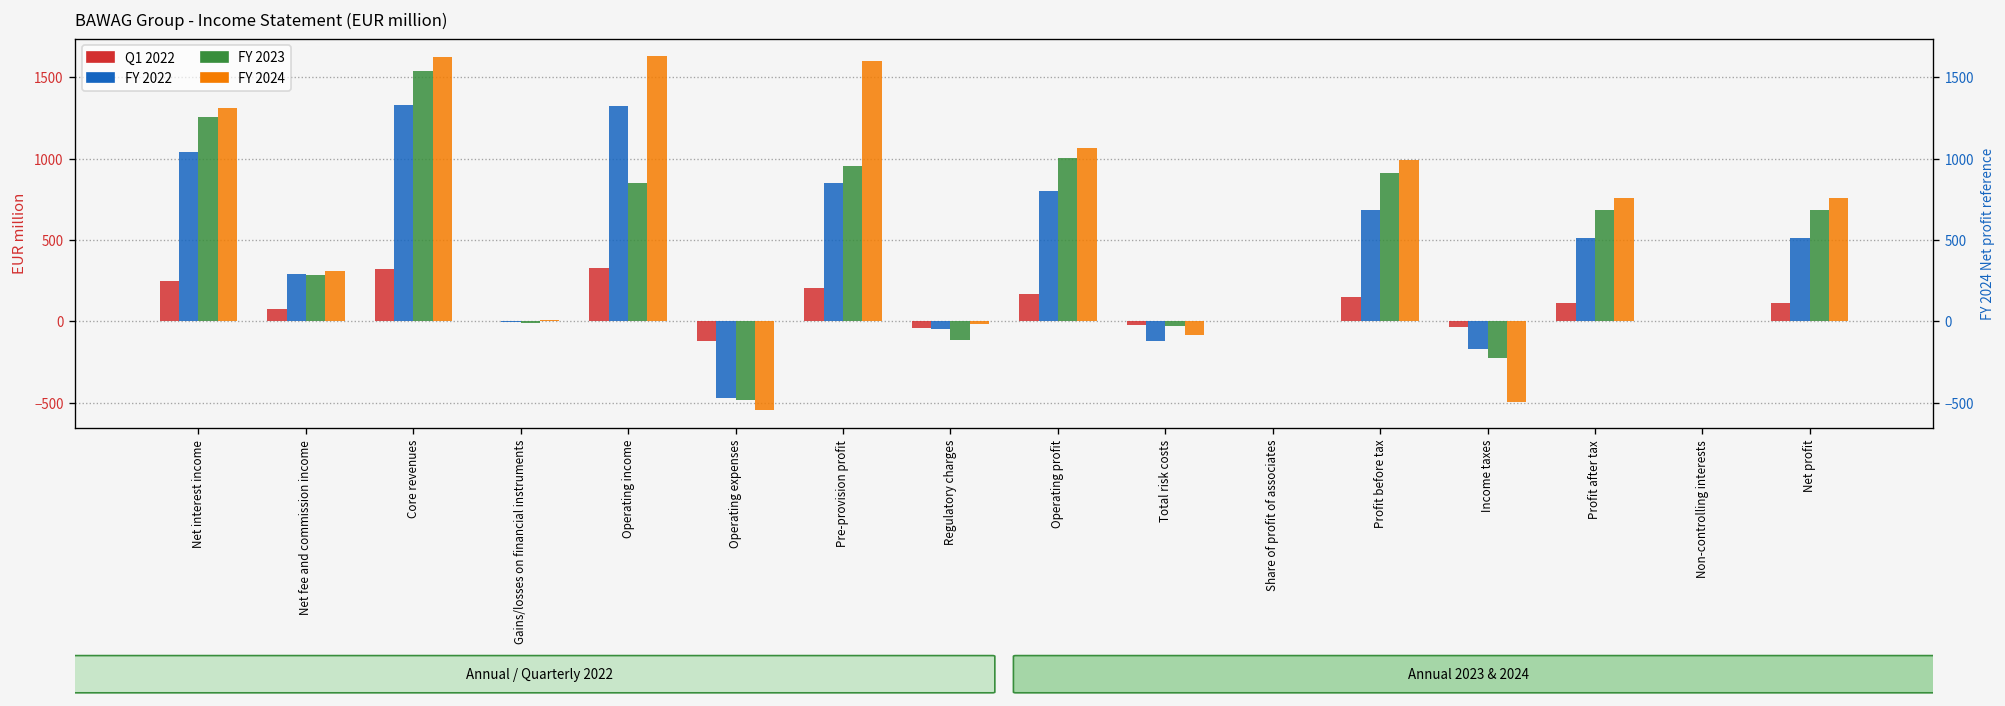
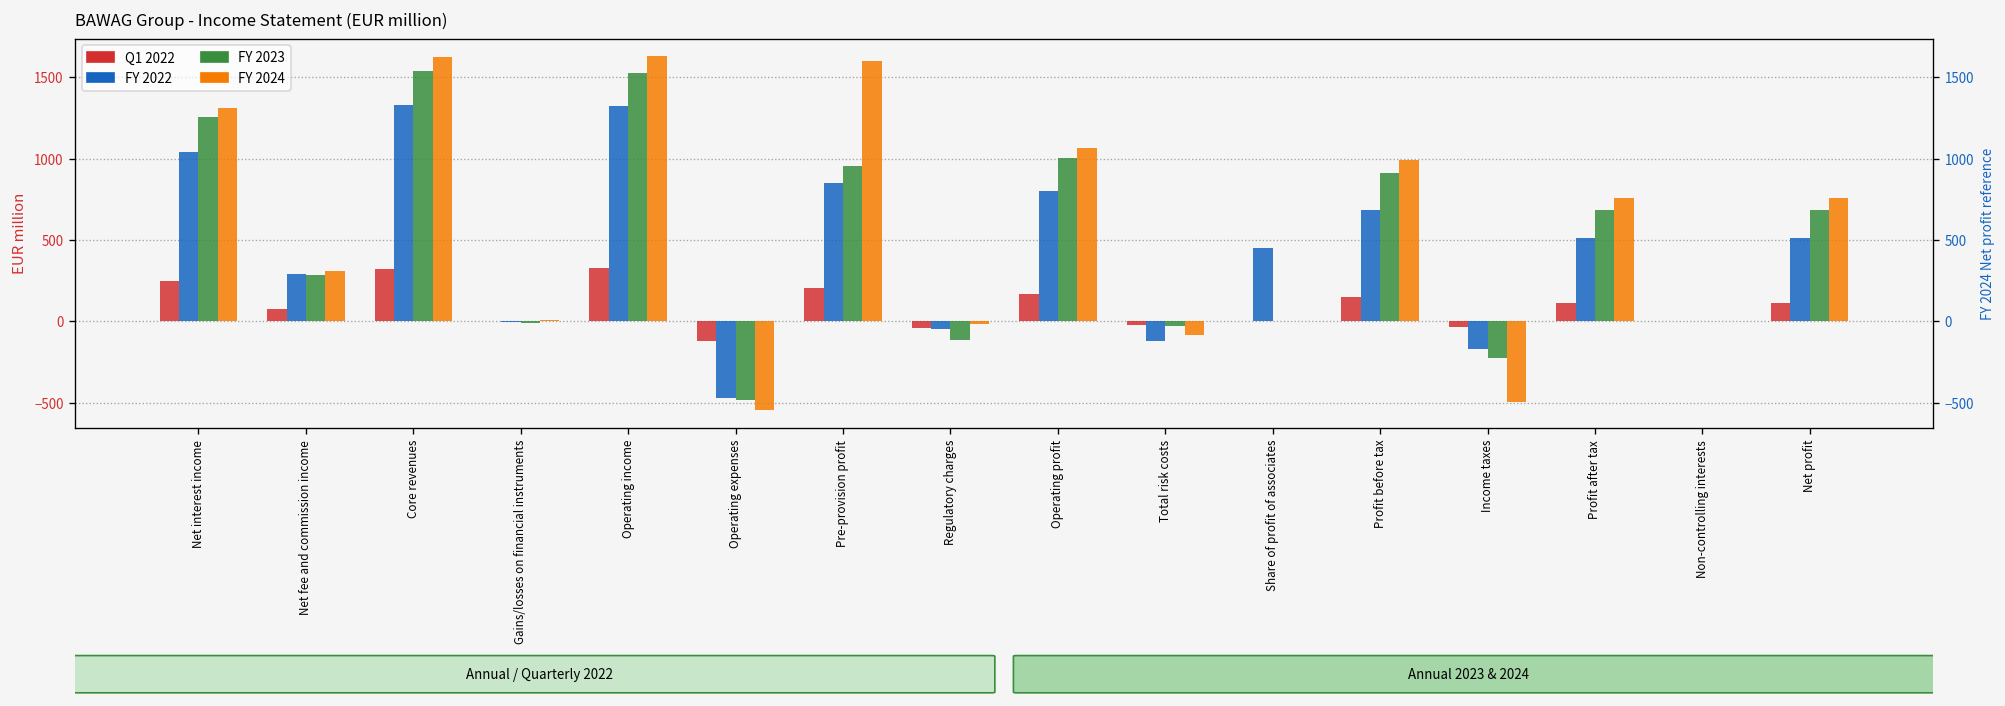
  {
    "Q1 2022": {
      "Net interest income": 250,
      "Net fee and commission income": 80,
      "Core revenues": 320,
      "Operating income": 330,
      "Operating expenses": -120,
      "Pre-provision profit": 210,
      "Regulatory charges": -40,
      "Operating profit": 170,
      "Total risk costs": -20,
      "Share of profit of associates": 0,
      "Profit before tax": 150,
      "Income taxes": -40,
      "Profit after tax": 110,
      "Net profit": 110
    },
    "FY 2022": {
      "Net interest income": 1040,
      "Net fee and commission income": 290,
      "Core revenues": 1330,
      "Operating income": 1320,
      "Operating expenses": -470,
      "Pre-provision profit": 850,
      "Regulatory charges": -50,
      "Operating profit": 800,
      "Total risk costs": -120,
-     "Share of profit of associates": 0,
+     "Share of profit of associates": 450,
      "Profit before tax": 680,
      "Income taxes": -170,
      "Profit after tax": 510,
      "Net profit": 510
    },
    "FY 2023": {
      "Net interest income": 1250,
      "Net fee and commission income": 280,
      "Core revenues": 1540,
-     "Operating income": 850,
+     "Operating income": 1530,
      "Operating expenses": -490,
      "Pre-provision profit": 950,
      "Regulatory charges": -120,
      "Operating profit": 1000,
      "Total risk costs": -30,
      "Profit before tax": 910,
      "Income taxes": -230,
      "Profit after tax": 680,
      "Non-controlling interests": 0,
      "Net profit": 680
    },
    "FY 2024": {
      "Net interest income": 1310,
      "Net fee and commission income": 310,
      "Core revenues": 1620,
      "Operating income": 1630,
      "Operating expenses": -550,
      "Pre-provision profit": 1600,
      "Operating profit": 1070,
      "Total risk costs": -80,
      "Profit before tax": 990,
      "Income taxes": -490,
      "Profit after tax": 760,
      "Non-controlling interests": 0,
      "Net profit": 760
    }
  }
